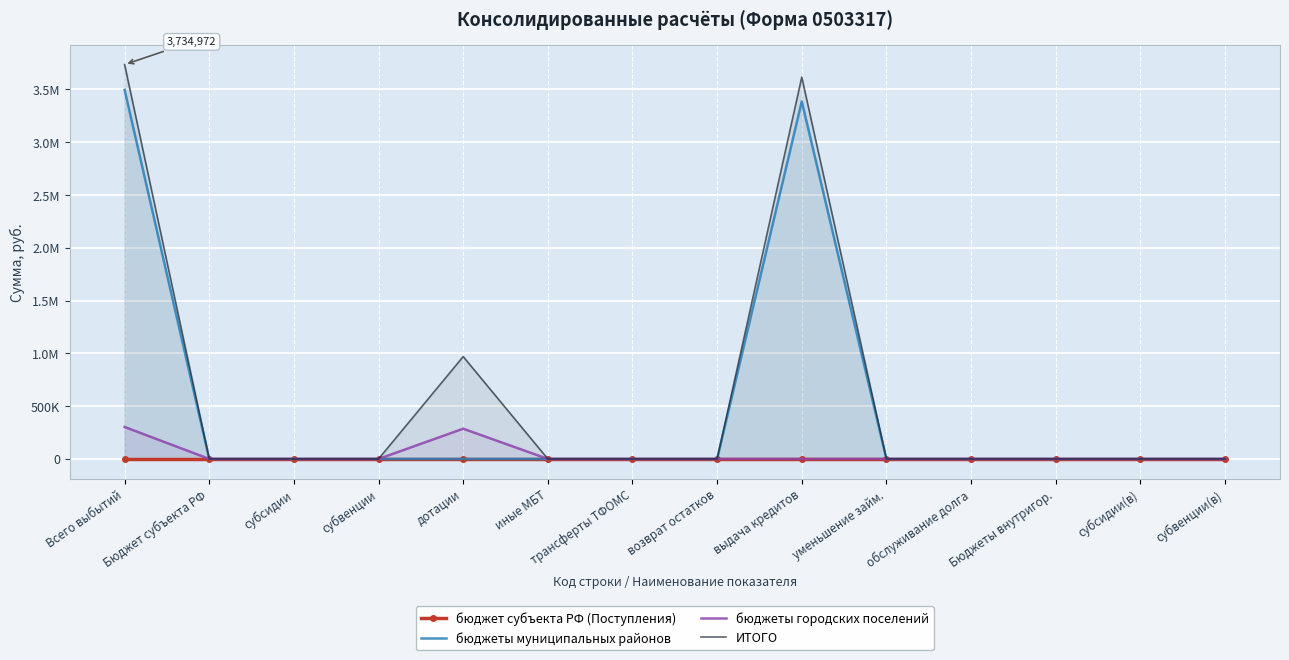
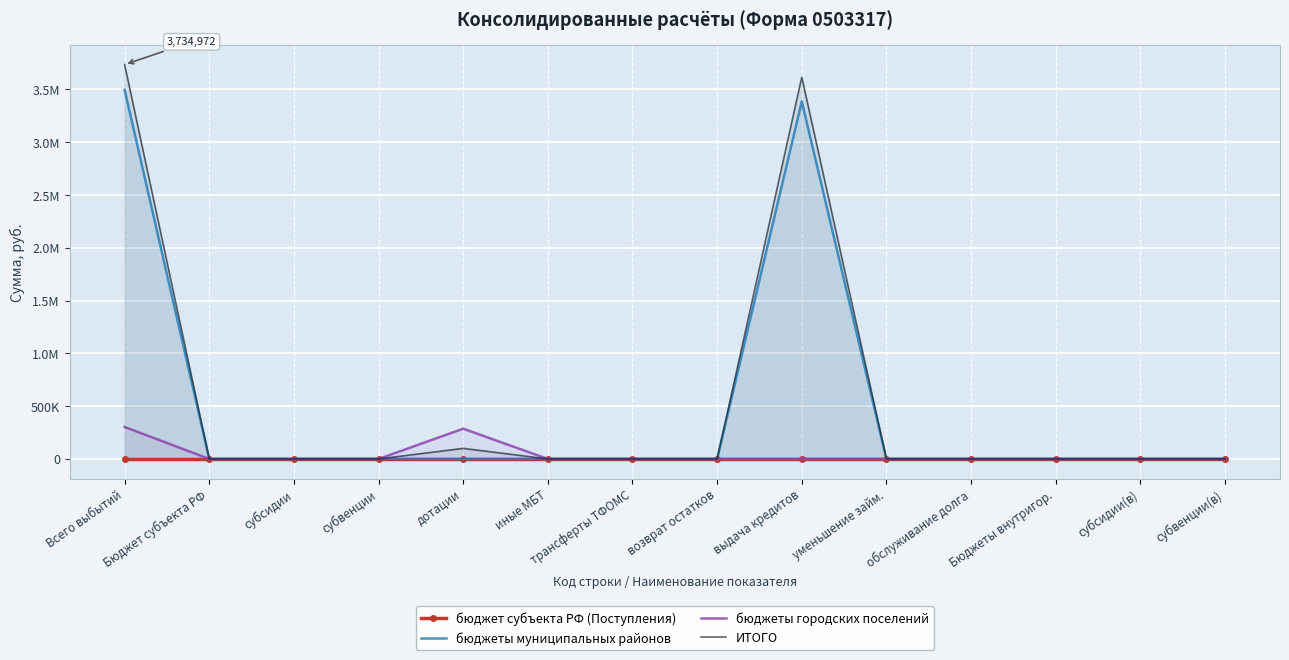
  {
    "бюджет субъекта РФ (Поступления)": {
      "Всего выбытий": 0
    },
    "бюджеты муниципальных районов": {
      "Всего выбытий": 3500000,
      "выдача кредитов": 3390000
    },
    "бюджеты городских поселений": {
      "Всего выбытий": 300000,
      "дотации": 290000
    },
    "ИТОГО": {
-     "дотации": 970000,
+     "дотации": 100000,
      "выдача кредитов": 3620000
    }
  }
